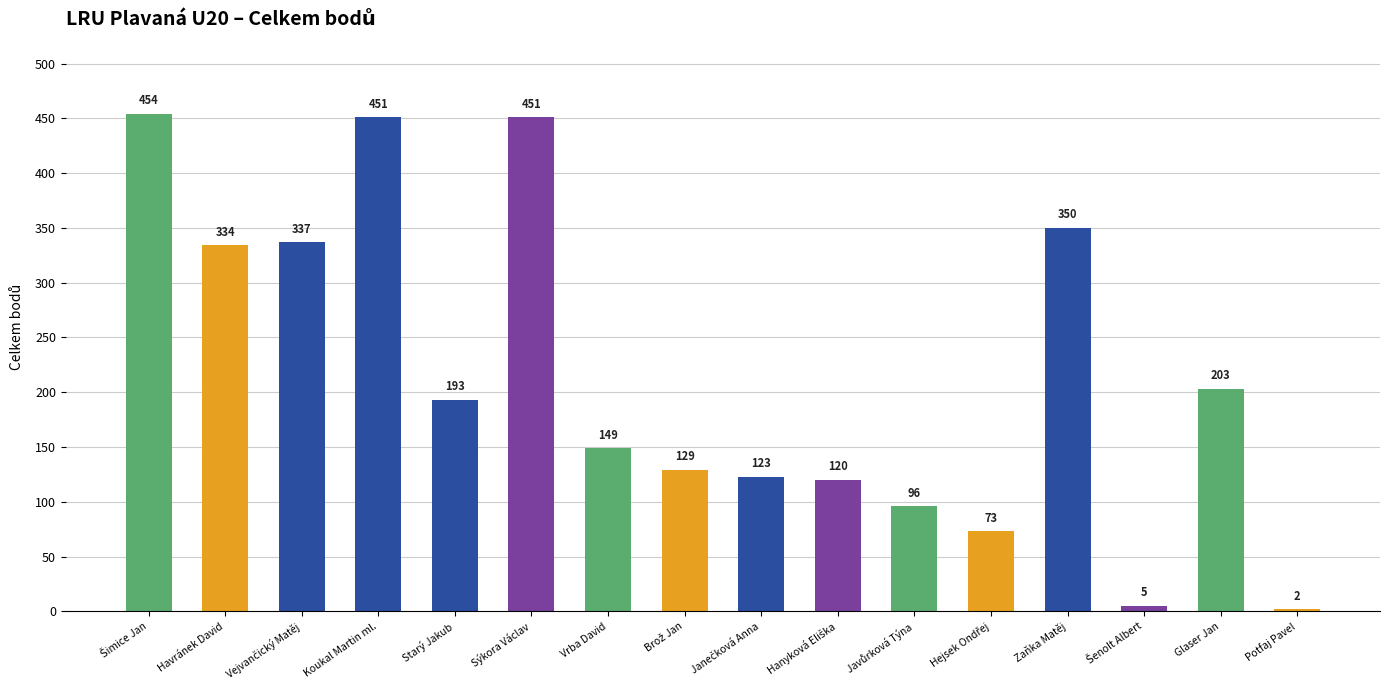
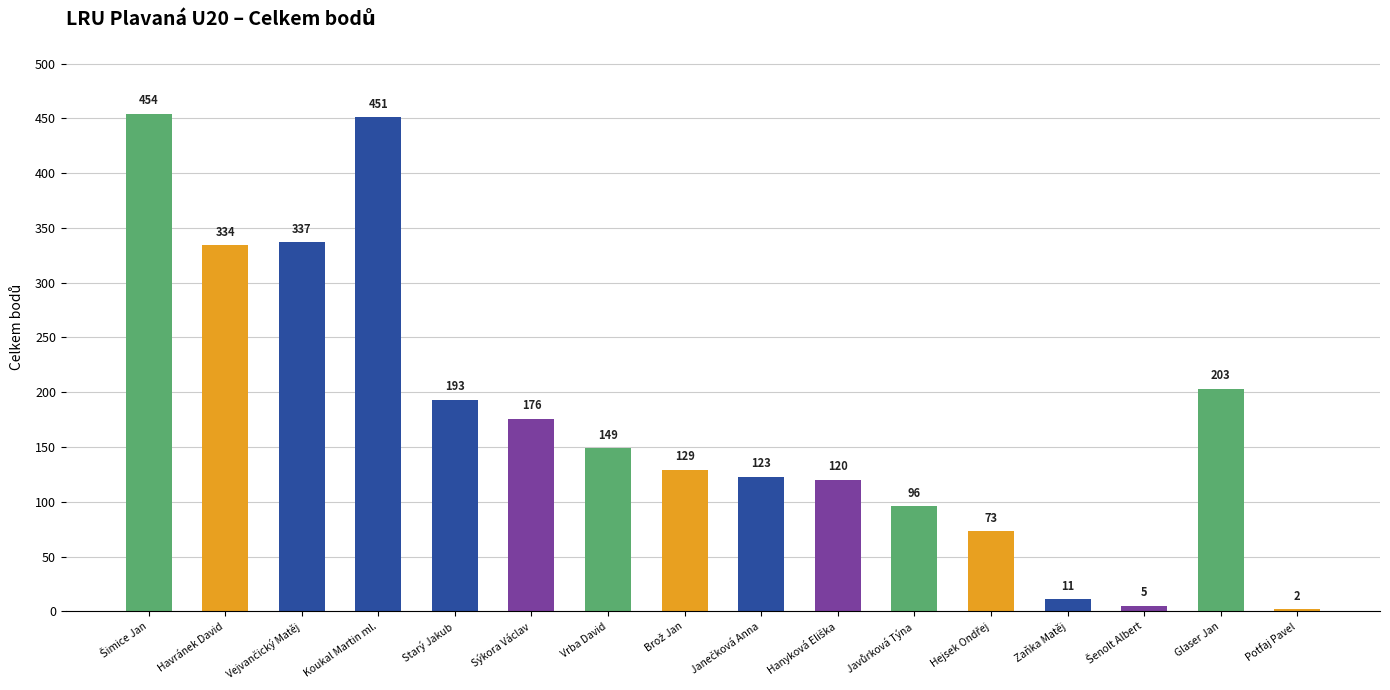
  {
    "Šimice Jan": 454,
    "Havránek David": 334,
    "Vejvančický Matěj": 337,
    "Koukal Martin ml.": 451,
    "Starý Jakub": 193,
-   "Sýkora Václav": 451,
+   "Sýkora Václav": 176,
    "Vrba David": 149,
    "Brož Jan": 129,
    "Janečková Anna": 123,
    "Hanyková Eliška": 120,
    "Javůrková Týna": 96,
    "Hejsek Ondřej": 73,
-   "Zaňka Matěj": 350,
+   "Zaňka Matěj": 11,
    "Šenolt Albert": 5,
    "Glaser Jan": 203,
    "Potfaj Pavel": 2
  }
